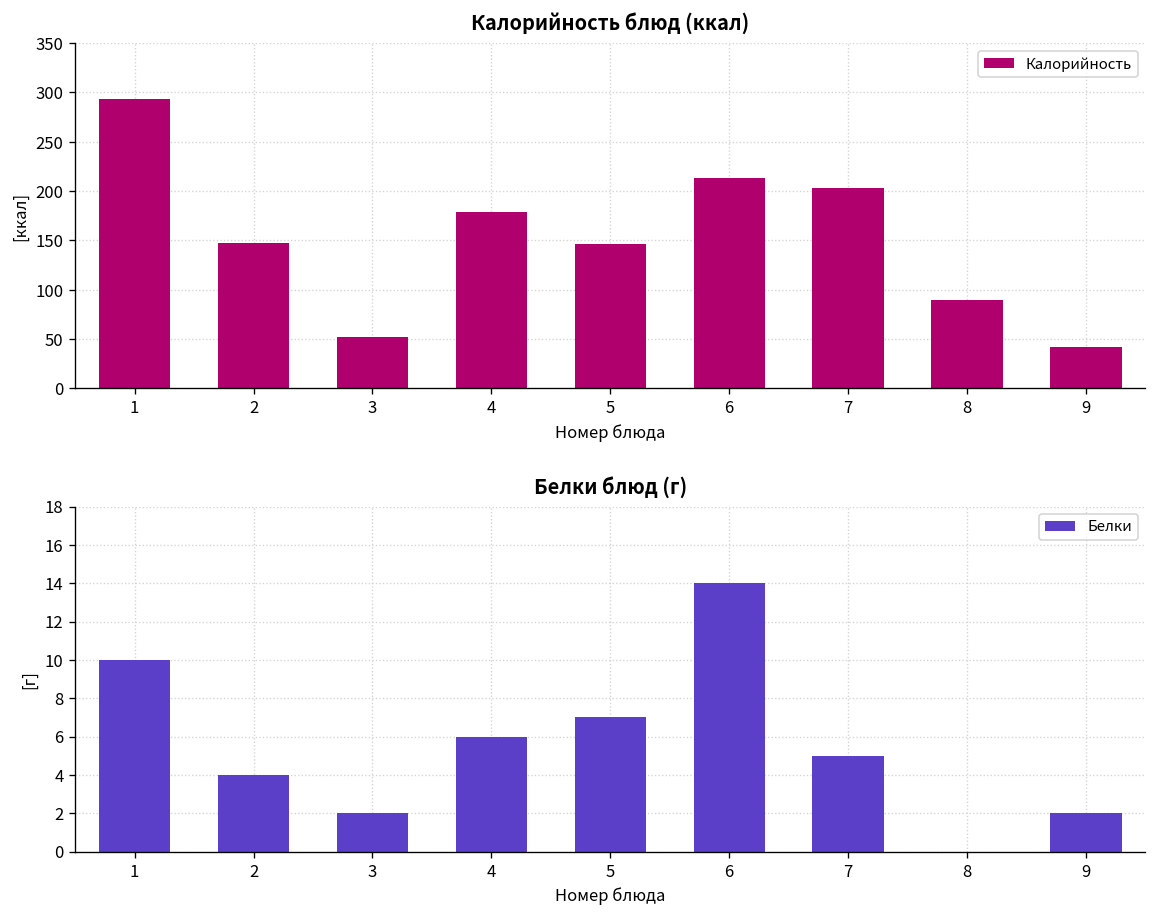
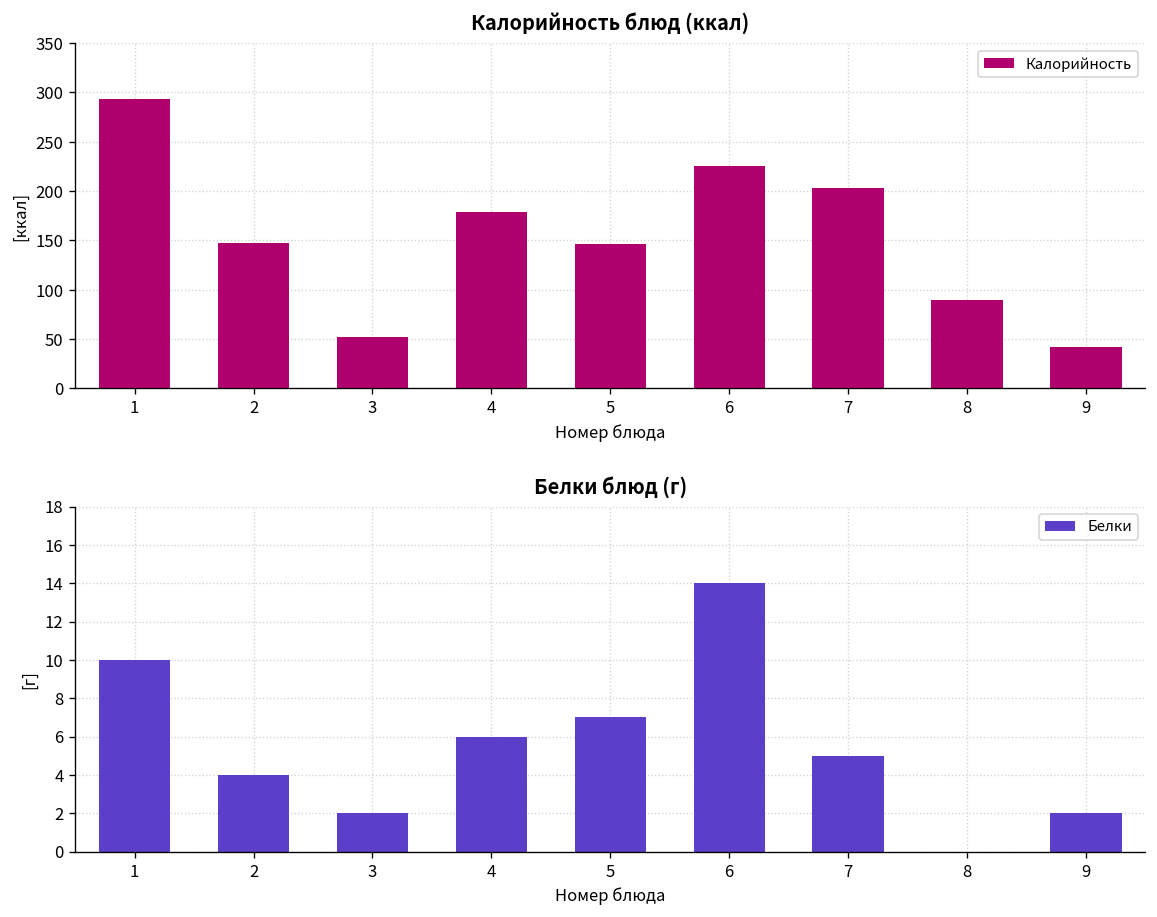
  {
    "Калорийность блюд (ккал)": {
      "1": 290,
      "2": 150,
      "3": 50,
      "4": 180,
      "5": 150,
-     "6": 210,
+     "6": 230,
      "7": 200,
      "8": 90,
      "9": 40
    },
    "Белки блюд (г)": {
      "1": 10.0,
      "2": 4.0,
      "3": 2.0,
      "4": 6.0,
      "5": 7.0,
      "6": 14.0,
      "7": 5.0,
      "8": 0.0,
      "9": 2.0
    }
  }
